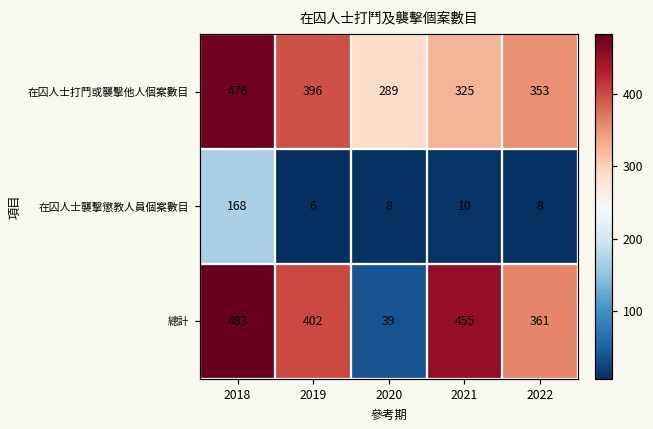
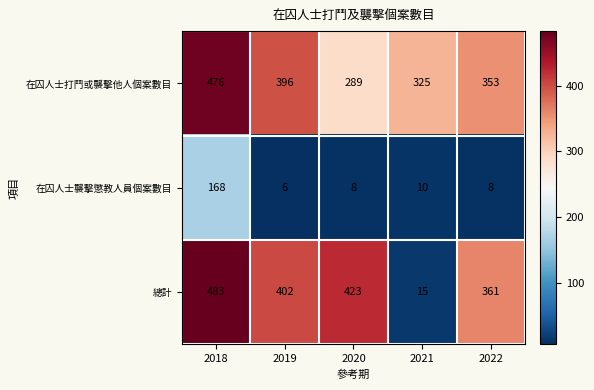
  {
    "在囚人士打鬥或襲擊他人個案數目": {
      "2018": 476,
      "2019": 396,
      "2020": 289,
      "2021": 325,
      "2022": 353
    },
    "在囚人士襲擊懲教人員個案數目": {
      "2018": 168,
      "2019": 6,
      "2020": 8,
      "2021": 10,
      "2022": 8
    },
    "總計": {
      "2018": 483,
      "2019": 402,
-     "2020": 39,
-     "2021": 455,
+     "2020": 423,
+     "2021": 15,
      "2022": 361
    }
  }
